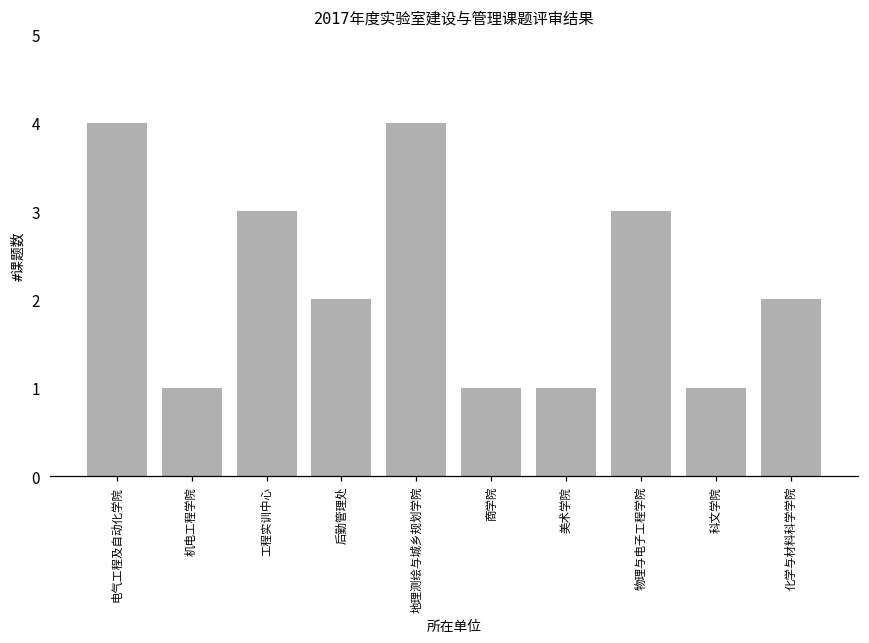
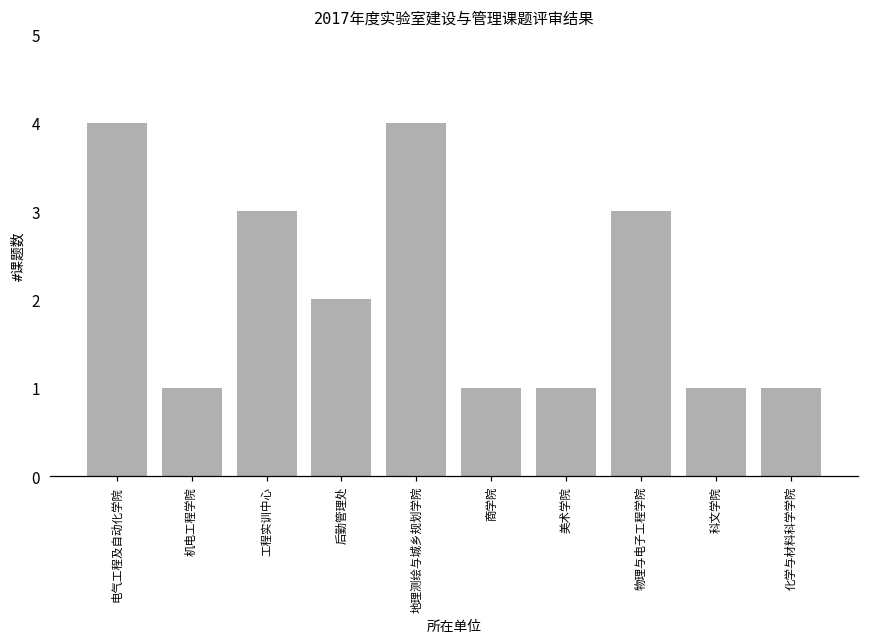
  {
    "电气工程及自动化学院": 4,
    "机电工程学院": 1,
    "工程实训中心": 3,
    "后勤管理处": 2,
    "地理测绘与城乡规划学院": 4,
    "商学院": 1,
    "美术学院": 1,
    "物理与电子工程学院": 3,
    "科文学院": 1,
-   "化学与材料科学学院": 2
+   "化学与材料科学学院": 1
  }
